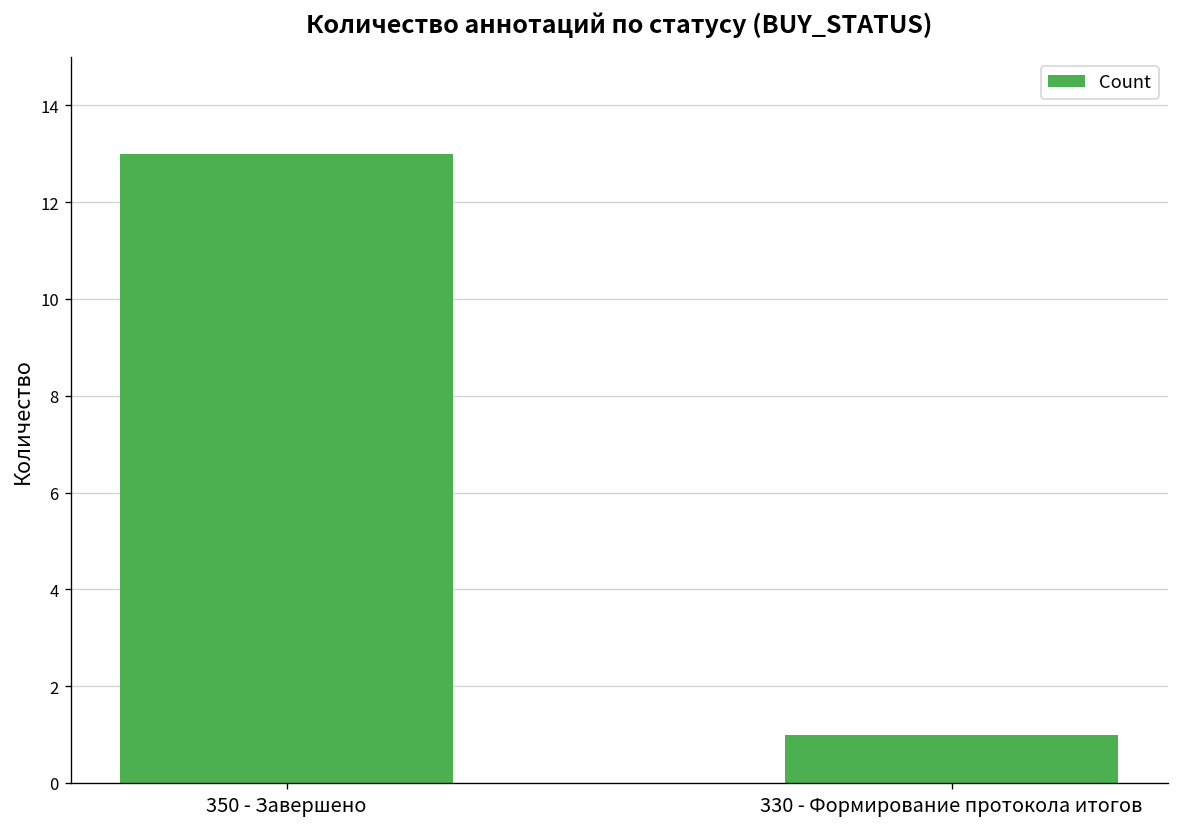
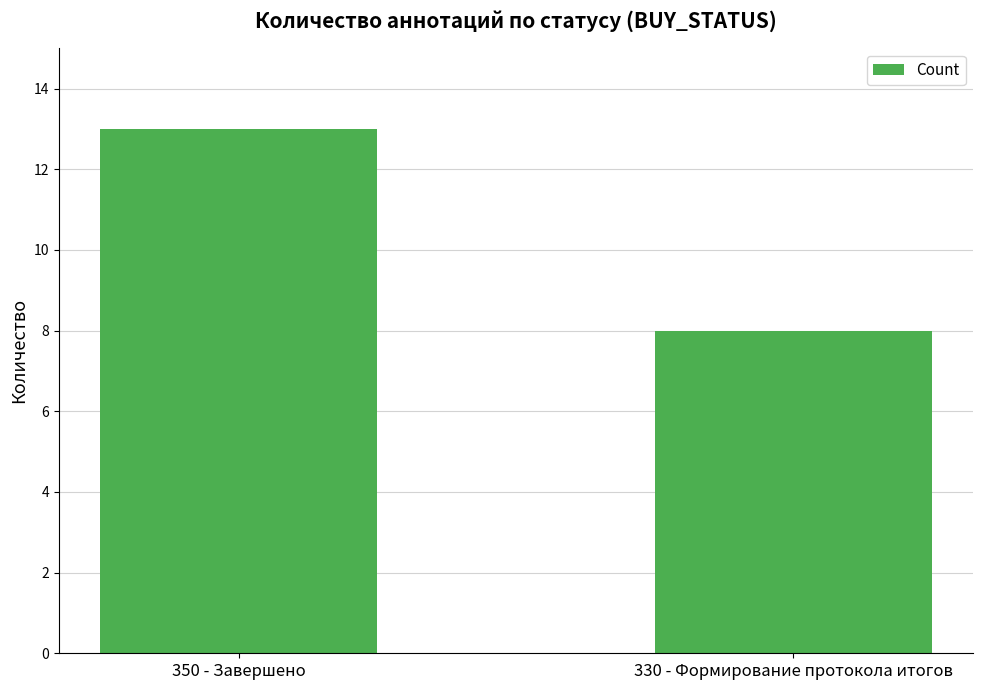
  {
    "350 - Завершено": 13,
-   "330 - Формирование протокола итогов": 1
+   "330 - Формирование протокола итогов": 8
  }
